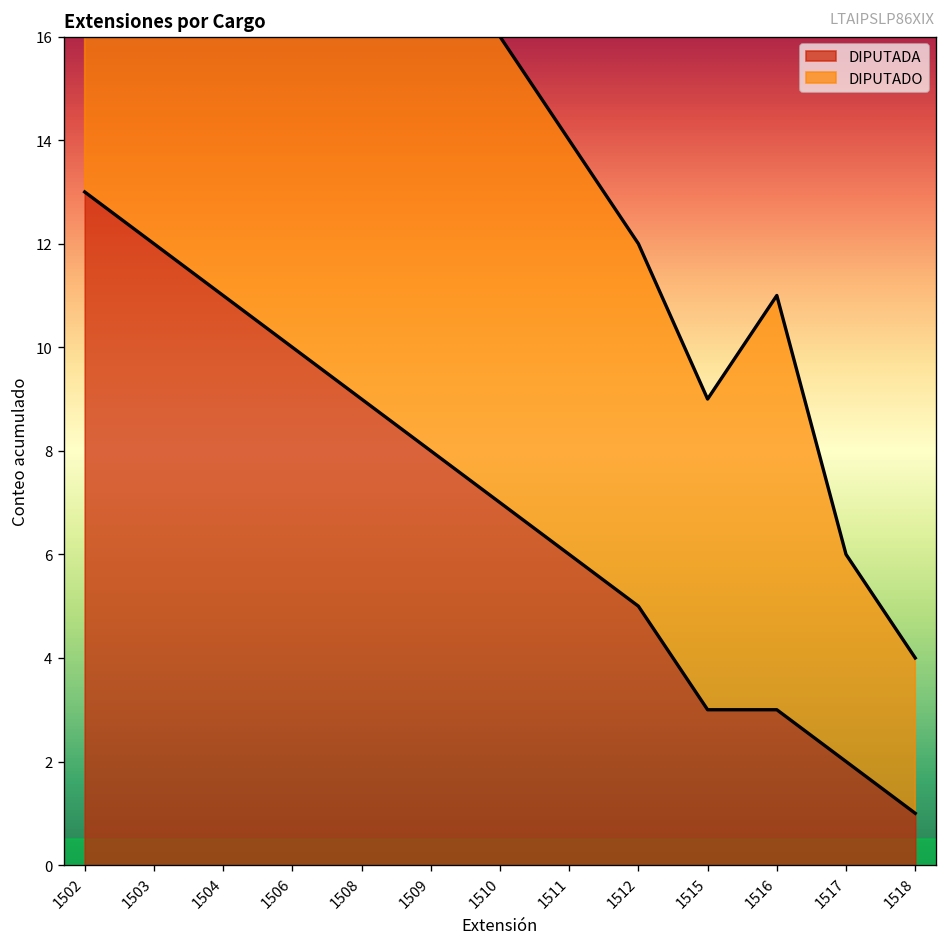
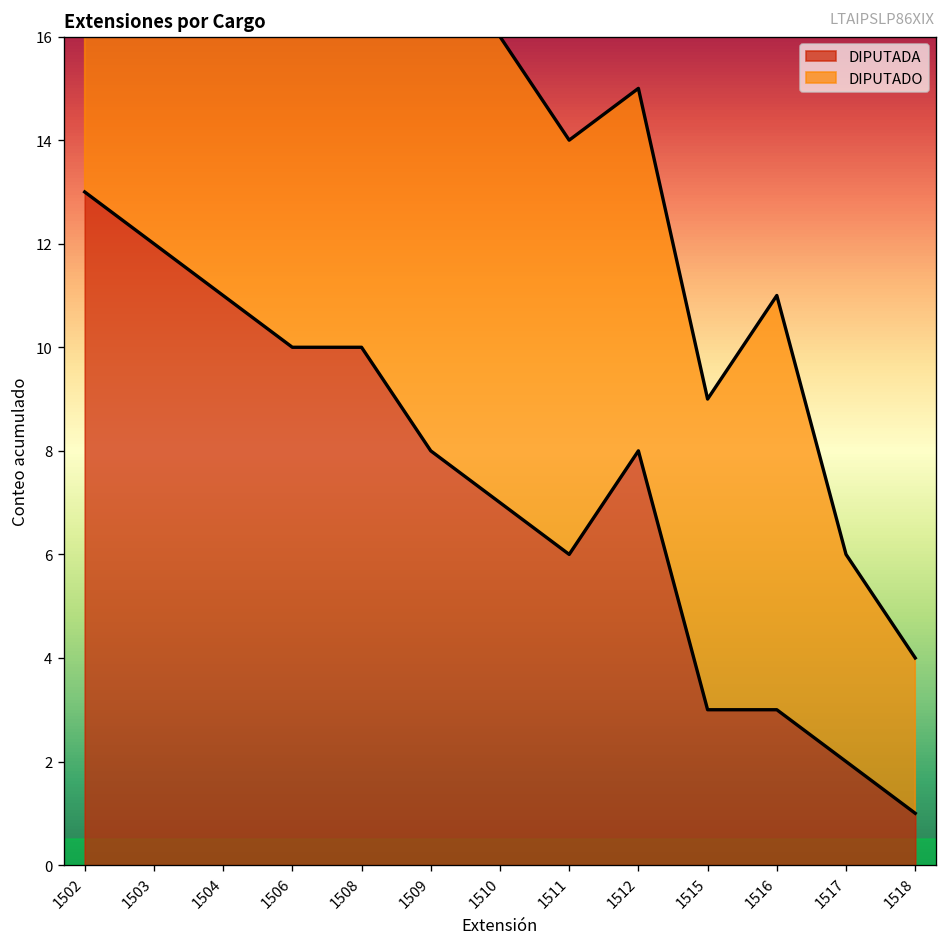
  {
    "DIPUTADA": {
      "1502": 13,
      "1503": 12,
      "1504": 11,
      "1506": 10,
-     "1508": 9,
+     "1508": 10,
      "1509": 8,
      "1510": 7,
      "1511": 6,
-     "1512": 5,
+     "1512": 8,
      "1515": 3,
      "1516": 3,
      "1517": 2,
      "1518": 1
    },
    "DIPUTADO": {
      "1510": 9,
      "1511": 8,
      "1512": 7,
      "1515": 6,
      "1516": 8,
      "1517": 4,
      "1518": 3
    }
  }
